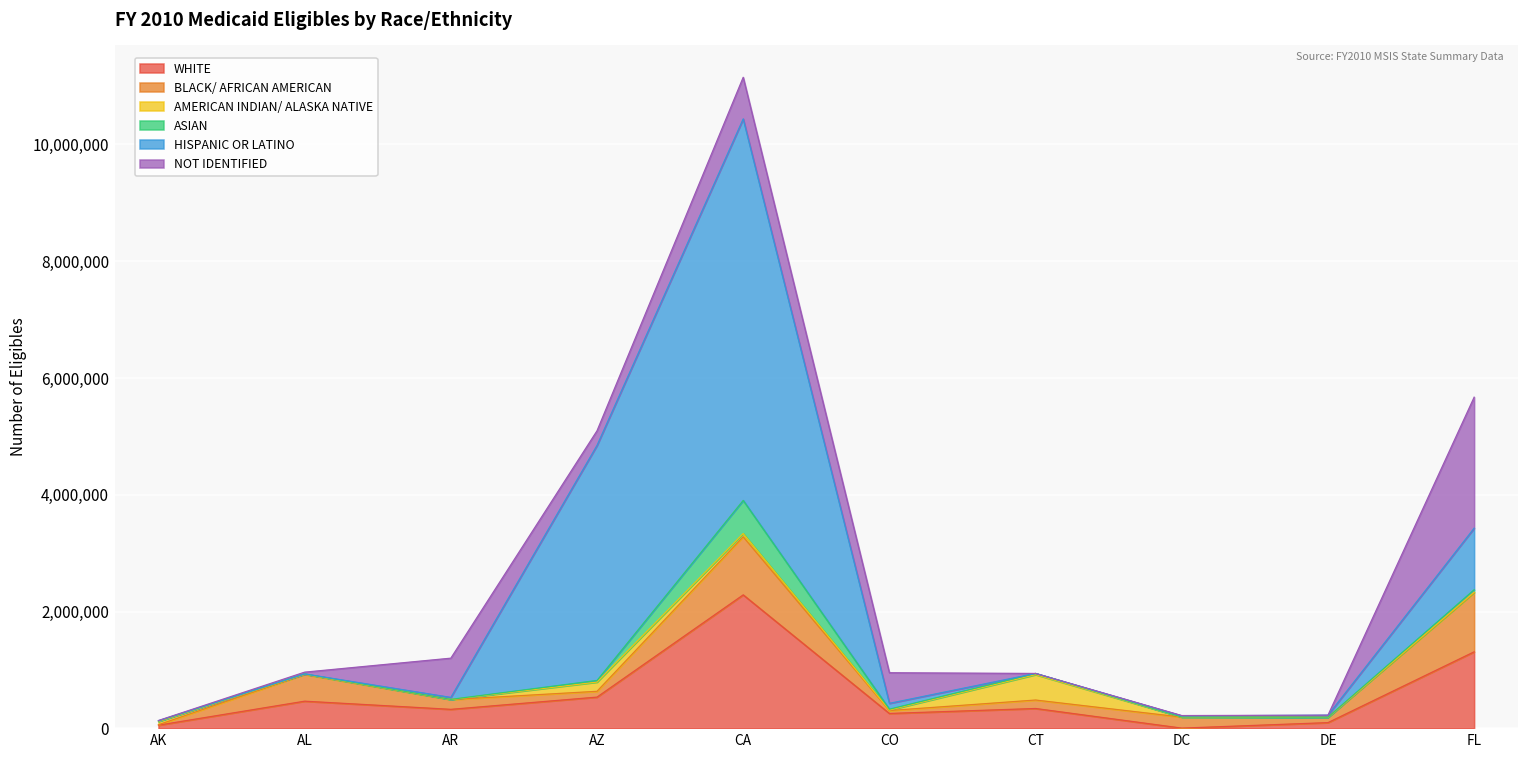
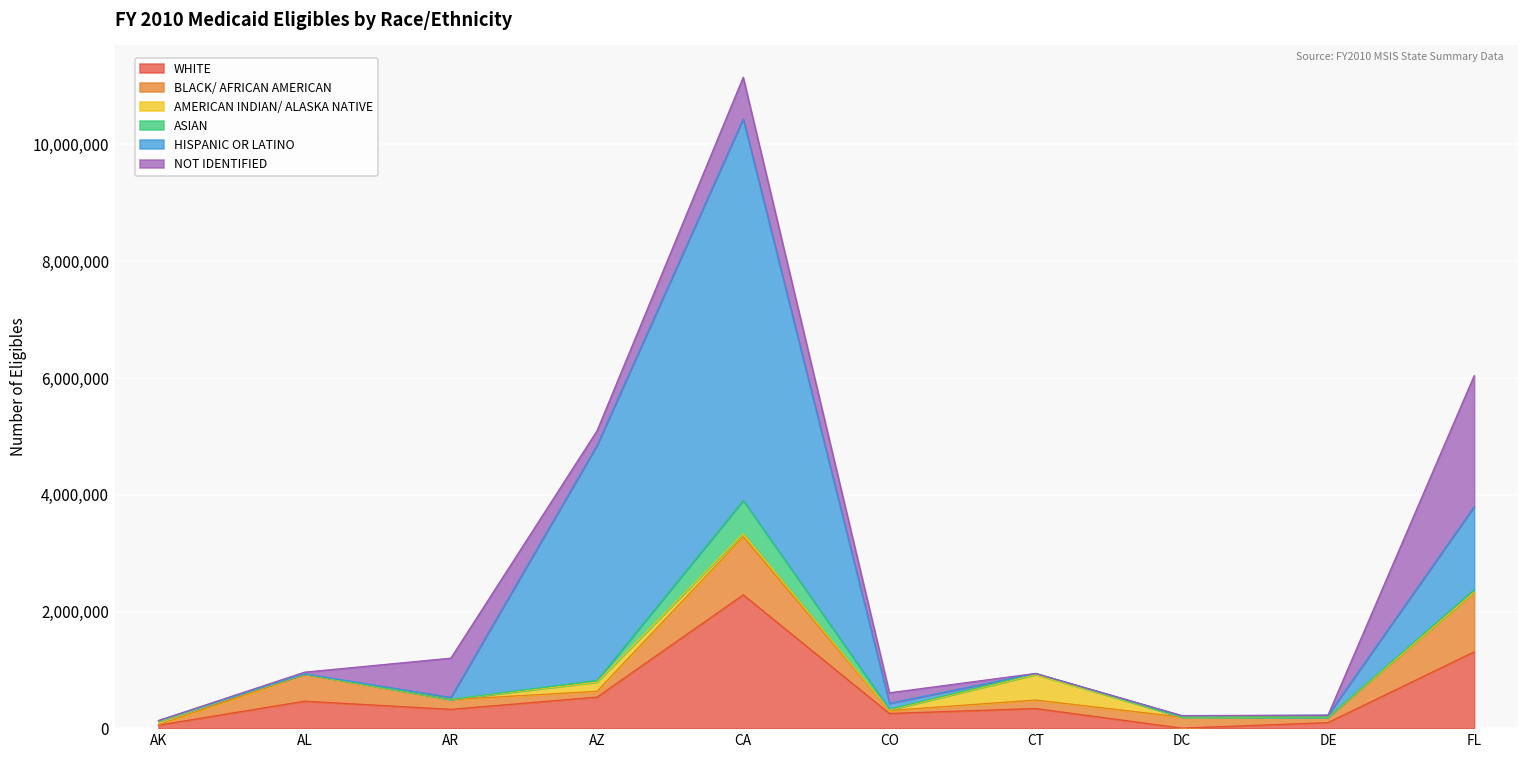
  {
    "AMERICAN INDIAN/ ALASKA NATIVE": {
      "CA": "100,000"
    },
    "ASIAN": {
      "CA": "600,000"
    },
    "HISPANIC OR LATINO": {
      "AZ": "4,000,000",
      "CA": "6,500,000",
      "CO": "100,000",
-     "FL": "1,100,000"
+     "FL": "1,400,000"
    },
    "NOT IDENTIFIED": {
      "AR": "700,000",
      "AZ": "300,000",
      "CA": "700,000",
-     "CO": "500,000",
+     "CO": "200,000",
      "FL": "2,200,000"
    }
  }
